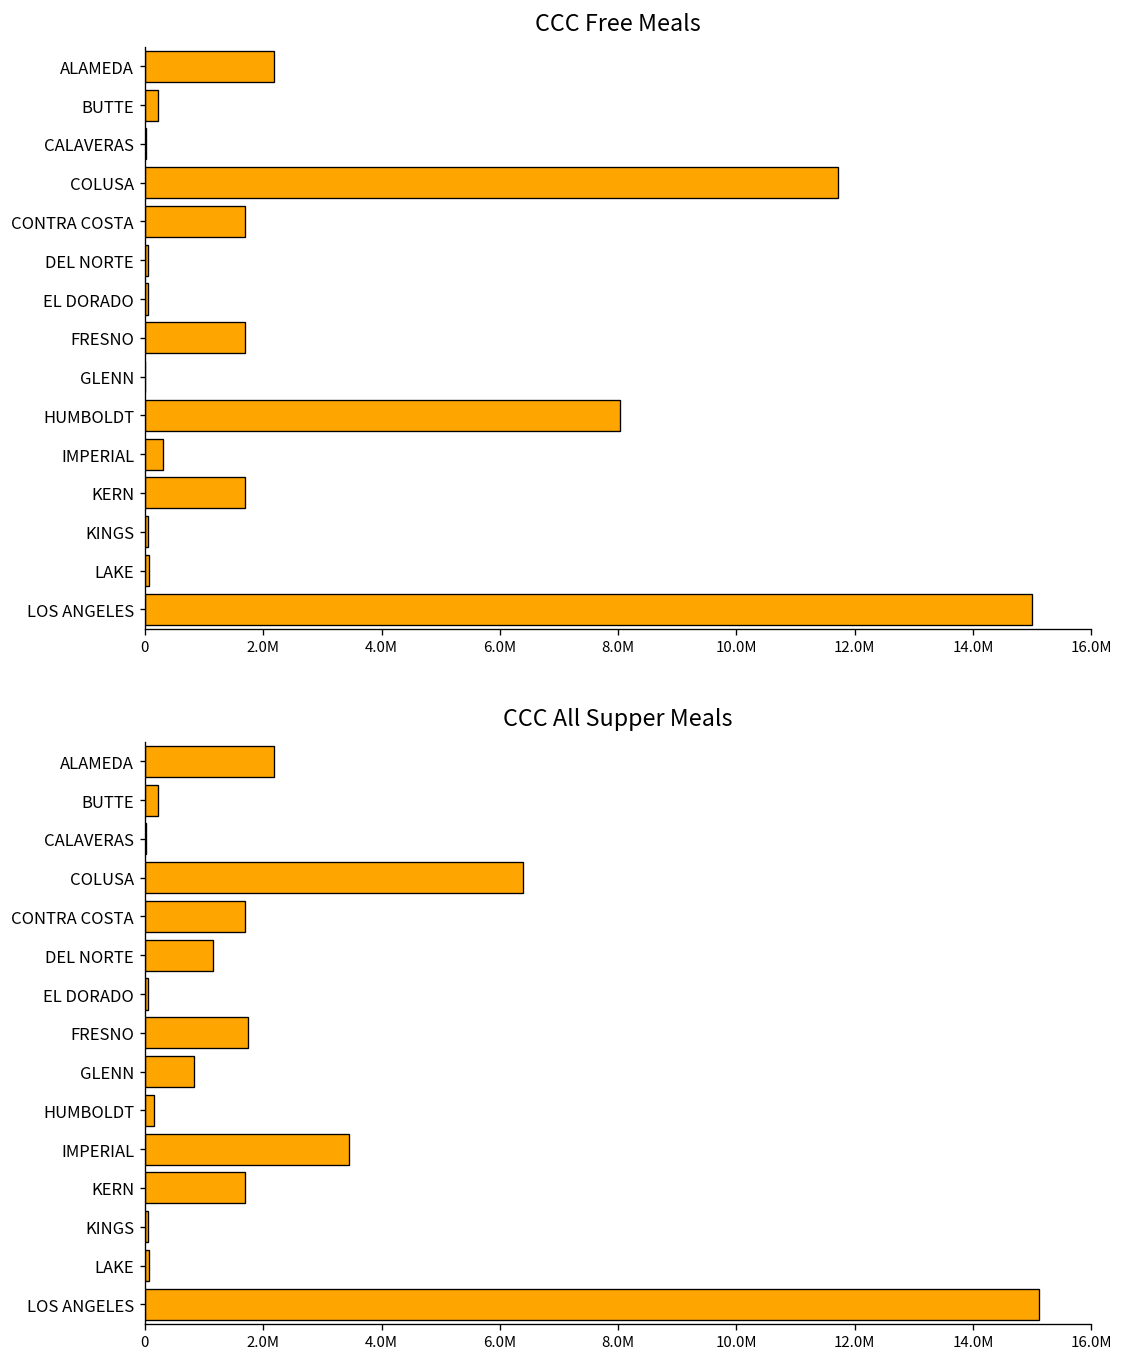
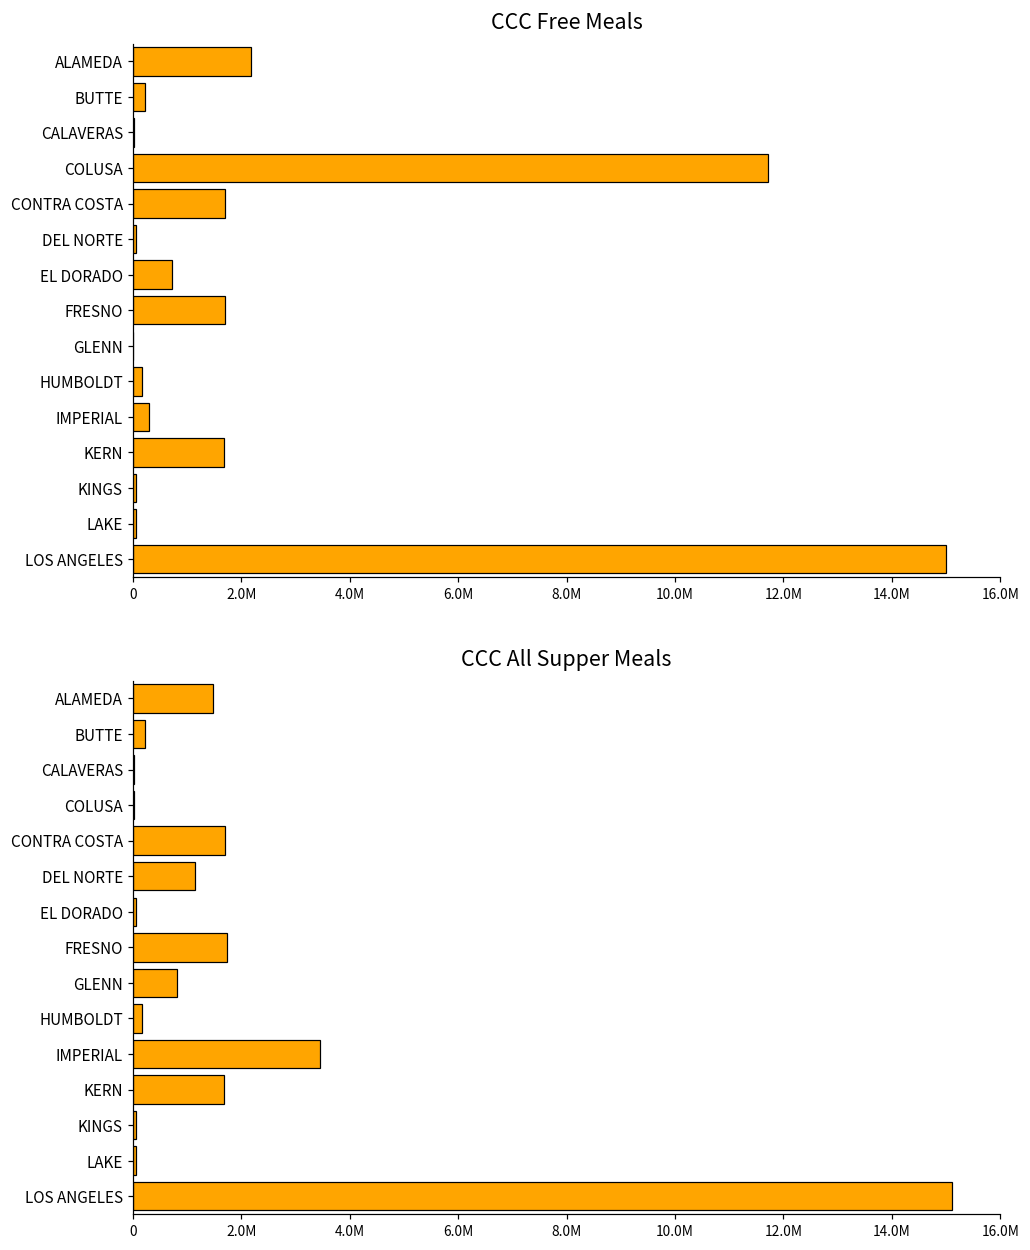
  {
    "CCC Free Meals": {
      "ALAMEDA": 2200000,
      "BUTTE": 200000,
      "COLUSA": 11700000,
      "CONTRA COSTA": 1700000,
      "DEL NORTE": 100000,
-     "EL DORADO": 100000,
+     "EL DORADO": 700000,
      "FRESNO": 1700000,
-     "HUMBOLDT": 8000000,
+     "HUMBOLDT": 200000,
      "IMPERIAL": 300000,
      "KERN": 1700000,
      "KINGS": 100000,
      "LAKE": 100000,
      "LOS ANGELES": 15000000
    },
    "CCC All Supper Meals": {
-     "ALAMEDA": 2200000,
+     "ALAMEDA": 1500000,
      "BUTTE": 200000,
-     "COLUSA": 6400000,
+     "COLUSA": 0,
      "CONTRA COSTA": 1700000,
      "DEL NORTE": 1100000,
      "EL DORADO": 100000,
      "FRESNO": 1700000,
      "GLENN": 800000,
      "HUMBOLDT": 200000,
      "IMPERIAL": 3400000,
      "KERN": 1700000,
      "KINGS": 100000,
      "LAKE": 100000,
      "LOS ANGELES": 15100000
    }
  }
